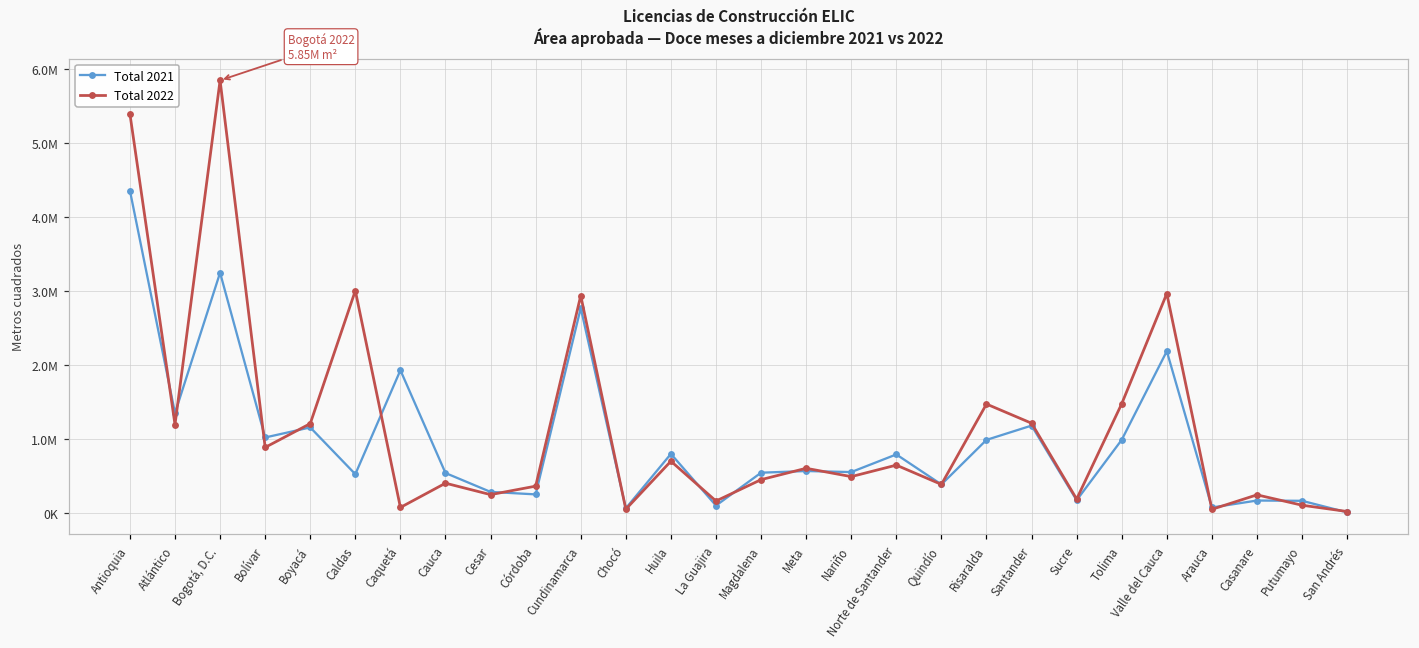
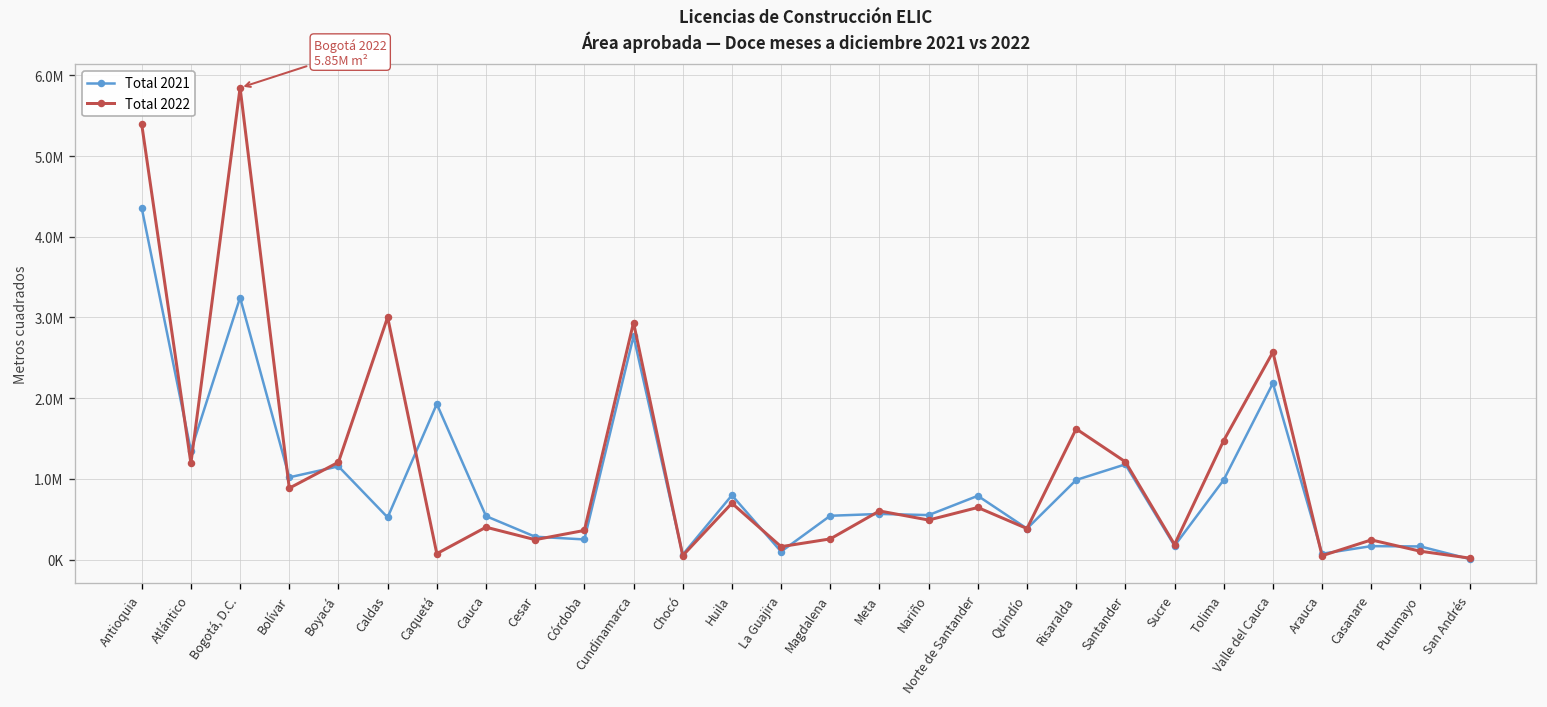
  {
    "Total 2021": {
      "Antioquia": 4400000,
      "Atlántico": 1300000,
      "Bogotá, D.C.": 3200000,
      "Bolívar": 1000000,
      "Boyacá": 1200000,
      "Caldas": 500000,
      "Caquetá": 1900000,
      "Cauca": 500000,
      "Córdoba": 200000,
      "Cundinamarca": 2800000,
      "Huila": 800000,
      "La Guajira": 100000,
      "Magdalena": 500000,
      "Nariño": 600000,
      "Norte de Santander": 800000,
      "Risaralda": 1000000,
      "Tolima": 1000000,
      "Valle del Cauca": 2200000,
      "Casanare": 200000,
      "Putumayo": 200000
    },
    "Total 2022": {
      "Antioquia": 5400000,
      "Atlántico": 1200000,
      "Bolívar": 900000,
      "Boyacá": 1200000,
      "Caldas": 3000000,
      "Caquetá": 100000,
      "Cauca": 400000,
      "Córdoba": 400000,
      "Cundinamarca": 2900000,
      "Huila": 700000,
      "La Guajira": 200000,
-     "Magdalena": 400000,
+     "Magdalena": 300000,
      "Nariño": 500000,
      "Norte de Santander": 600000,
-     "Risaralda": 1500000,
+     "Risaralda": 1600000,
      "Tolima": 1500000,
-     "Valle del Cauca": 3000000,
+     "Valle del Cauca": 2600000,
      "Casanare": 200000,
      "Putumayo": 100000
    }
  }
